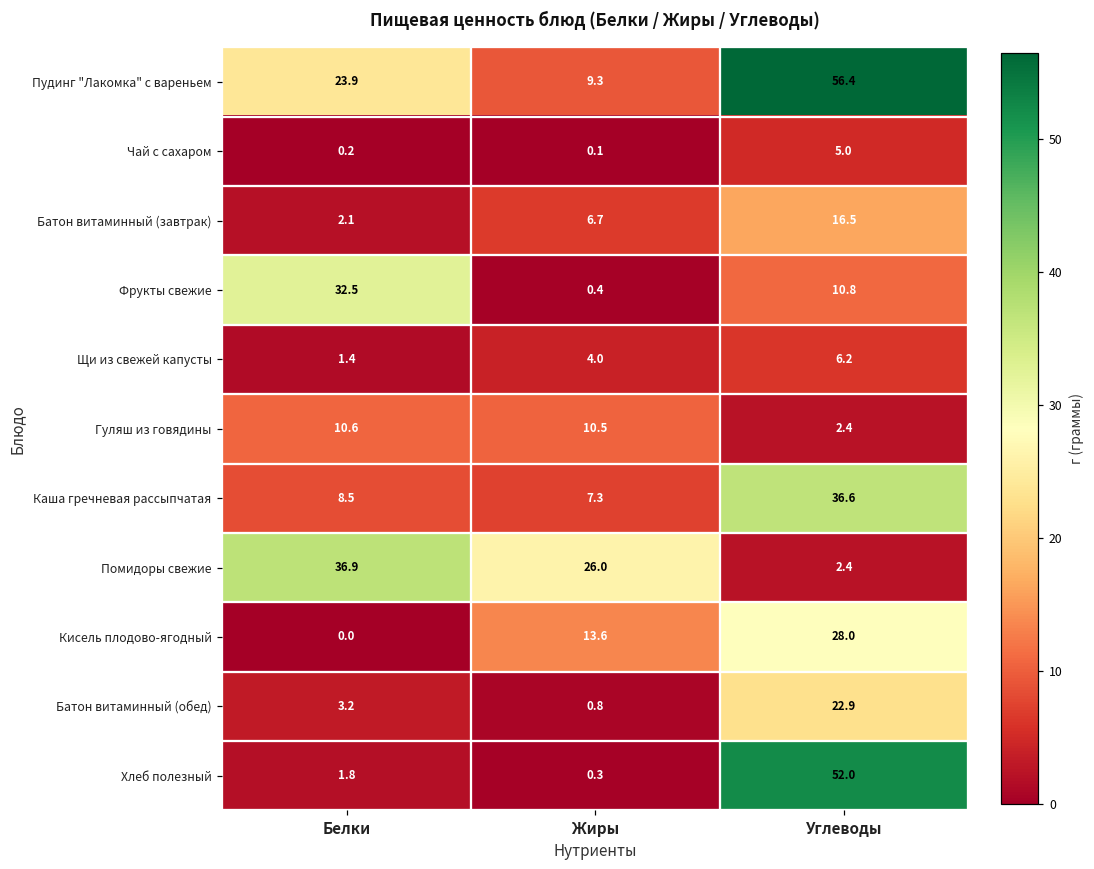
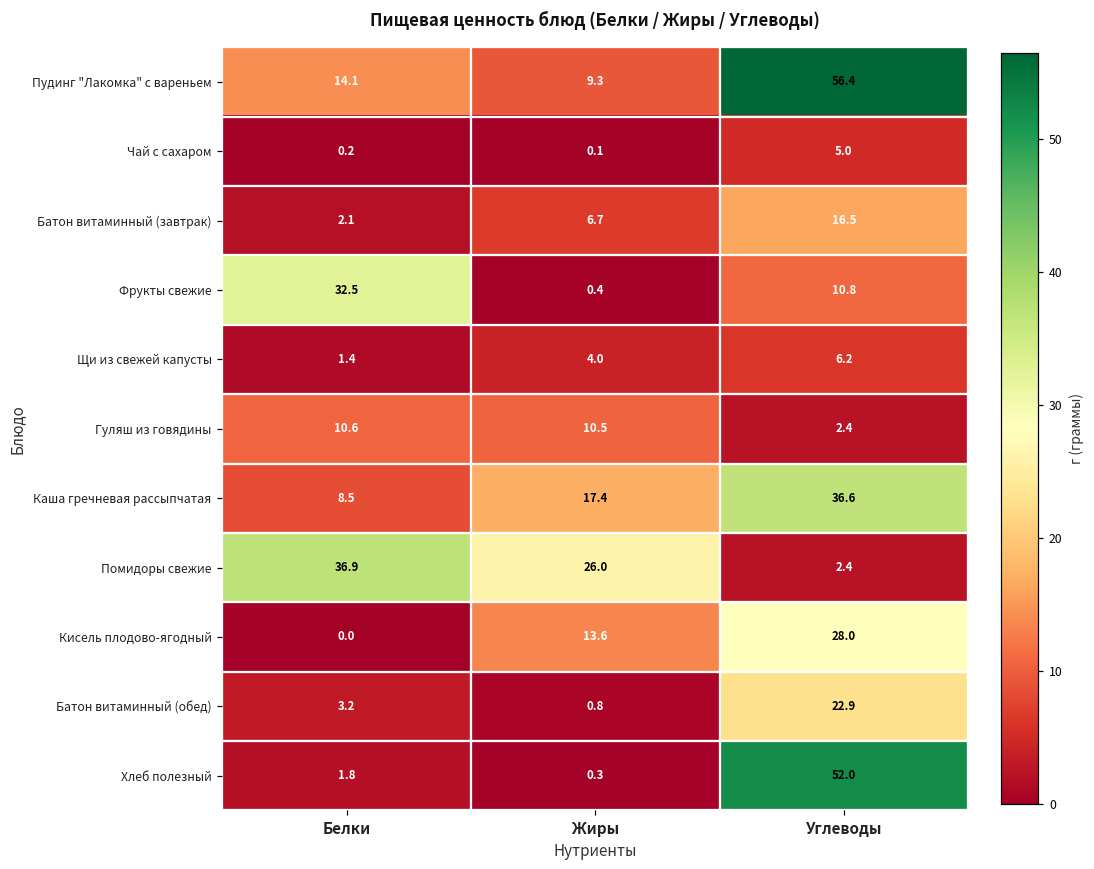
  {
    "Пудинг \"Лакомка\" с вареньем": {
-     "Белки": 23.9,
+     "Белки": 14.1,
      "Жиры": 9.3,
      "Углеводы": 56.4
    },
    "Чай с сахаром": {
      "Белки": 0.2,
      "Жиры": 0.1,
      "Углеводы": 5.0
    },
    "Батон витаминный (завтрак)": {
      "Белки": 2.1,
      "Жиры": 6.7,
      "Углеводы": 16.5
    },
    "Фрукты свежие": {
      "Белки": 32.5,
      "Жиры": 0.4,
      "Углеводы": 10.8
    },
    "Щи из свежей капусты": {
      "Белки": 1.4,
      "Жиры": 4.0,
      "Углеводы": 6.2
    },
    "Гуляш из говядины": {
      "Белки": 10.6,
      "Жиры": 10.5,
      "Углеводы": 2.4
    },
    "Каша гречневая рассыпчатая": {
      "Белки": 8.5,
-     "Жиры": 7.3,
+     "Жиры": 17.4,
      "Углеводы": 36.6
    },
    "Помидоры свежие": {
      "Белки": 36.9,
      "Жиры": 26.0,
      "Углеводы": 2.4
    },
    "Кисель плодово-ягодный": {
      "Белки": 0.0,
      "Жиры": 13.6,
      "Углеводы": 28.0
    },
    "Батон витаминный (обед)": {
      "Белки": 3.2,
      "Жиры": 0.8,
      "Углеводы": 22.9
    },
    "Хлеб полезный": {
      "Белки": 1.8,
      "Жиры": 0.3,
      "Углеводы": 52.0
    }
  }
